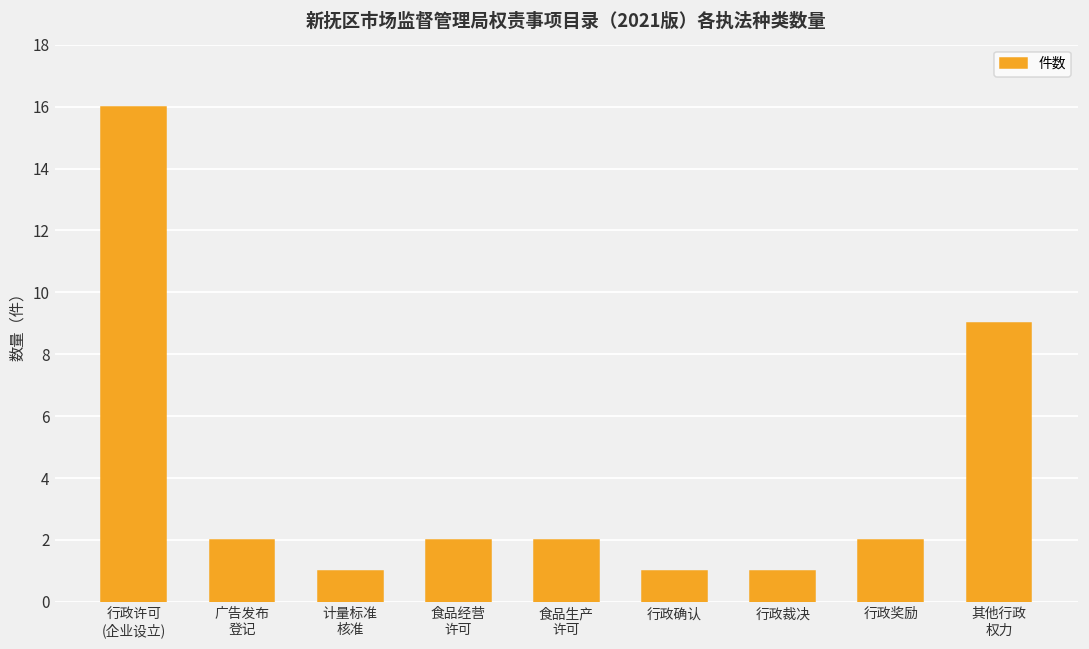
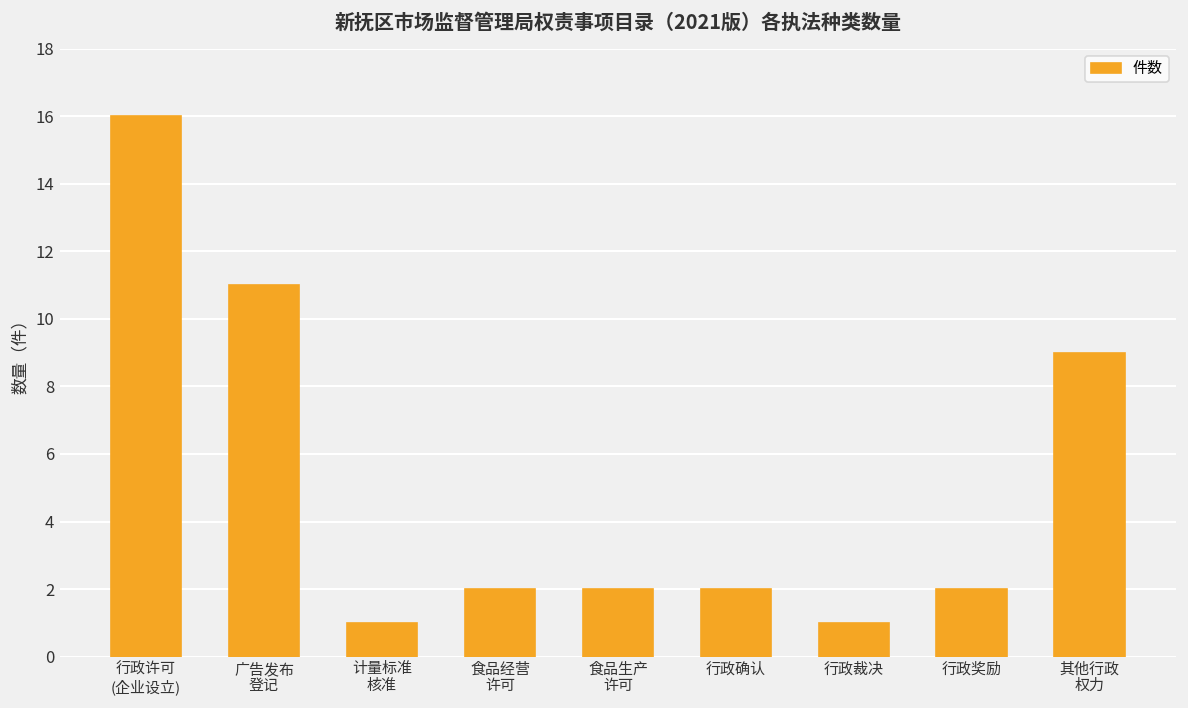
  {
    "行政许可 (企业设立)": 16,
-   "广告发布 登记": 2,
+   "广告发布 登记": 11,
    "计量标准 核准": 1,
    "食品经营 许可": 2,
    "食品生产 许可": 2,
-   "行政确认": 1,
+   "行政确认": 2,
    "行政裁决": 1,
    "行政奖励": 2,
    "其他行政 权力": 9
  }
